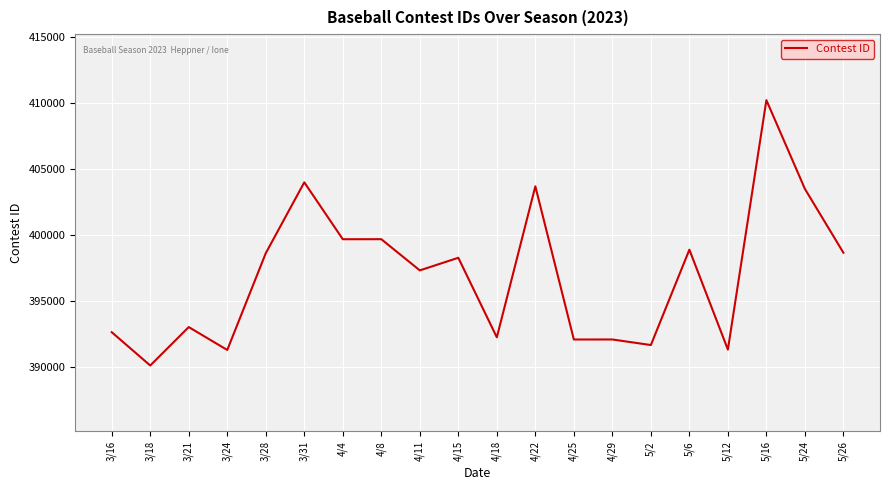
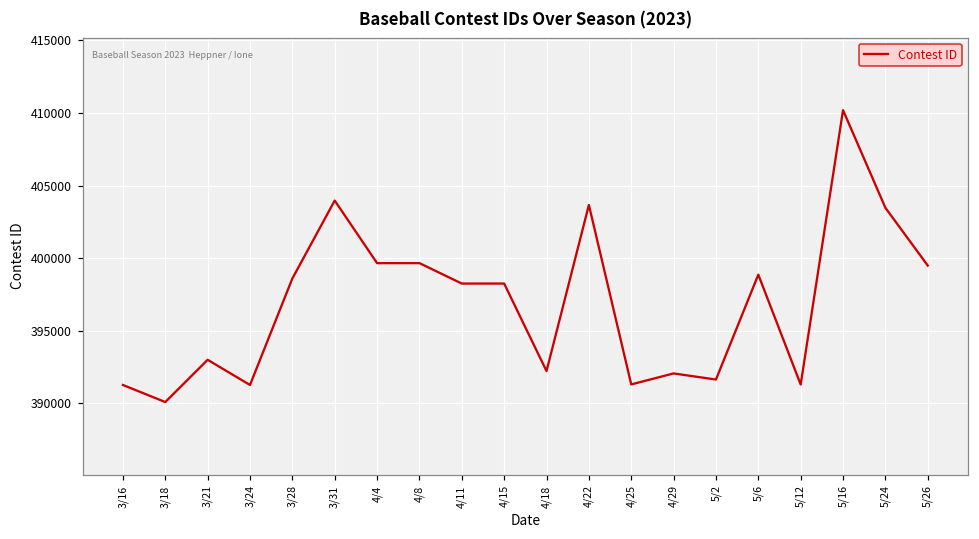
  {
-   "3/16": 392600,
+   "3/16": 391300,
    "3/18": 390100,
    "3/21": 393000,
    "3/24": 391300,
    "3/28": 398600,
    "3/31": 404000,
    "4/4": 399700,
    "4/8": 399700,
-   "4/11": 397300,
+   "4/11": 398200,
    "4/15": 398200,
    "4/18": 392200,
    "4/22": 403700,
-   "4/25": 392100,
+   "4/25": 391300,
    "4/29": 392100,
    "5/2": 391600,
    "5/6": 398900,
    "5/12": 391300,
    "5/16": 410200,
    "5/24": 403500,
-   "5/26": 398600
+   "5/26": 399500
  }
